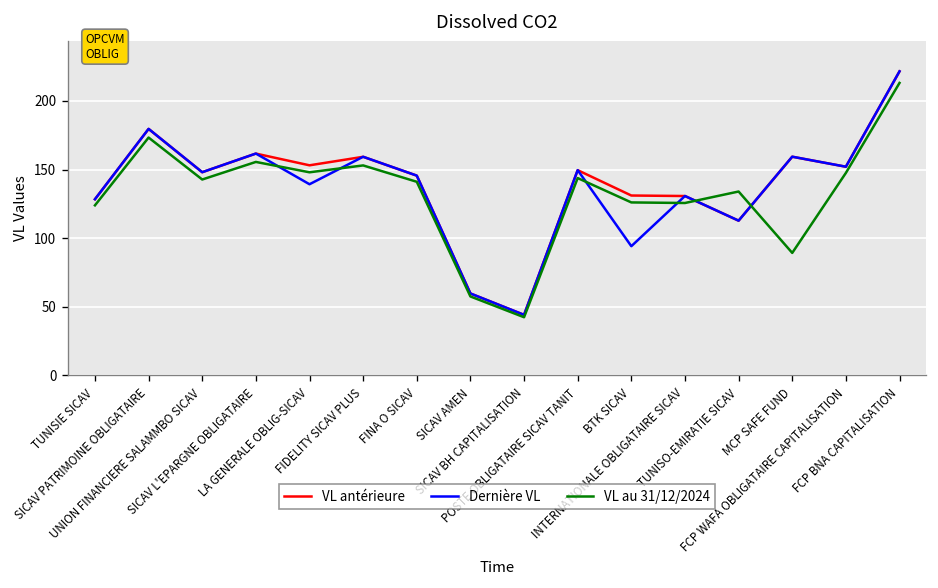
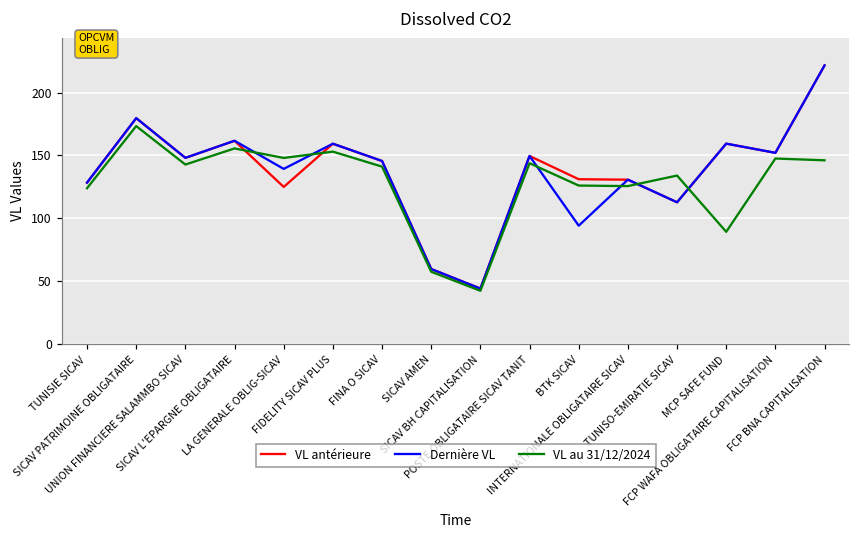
  {
    "VL antérieure": {
-     "LA GENERALE OBLIG-SICAV": 153,
+     "LA GENERALE OBLIG-SICAV": 125,
      "BTK SICAV": 131
    },
    "Dernière VL": {
      "LA GENERALE OBLIG-SICAV": 139,
      "BTK SICAV": 94
    },
    "VL au 31/12/2024": {
      "TUNISIE SICAV": 124,
      "SICAV PATRIMOINE OBLIGATAIRE": 173,
      "UNION FINANCIERE SALAMMBO SICAV": 143,
      "SICAV L'EPARGNE OBLIGATAIRE": 156,
      "LA GENERALE OBLIG-SICAV": 148,
      "FIDELITY SICAV PLUS": 153,
      "FINA O SICAV": 141,
      "POSTE OBLIGATAIRE SICAV TANIT": 144,
      "BTK SICAV": 126,
      "INTERNATIONALE OBLIGATAIRE SICAV": 126,
      "TUNISO-EMIRATIE SICAV": 134,
      "MCP SAFE FUND": 89,
      "FCP WAFA OBLIGATAIRE CAPITALISATION": 148,
-     "FCP BNA CAPITALISATION": 213
+     "FCP BNA CAPITALISATION": 146
    }
  }
